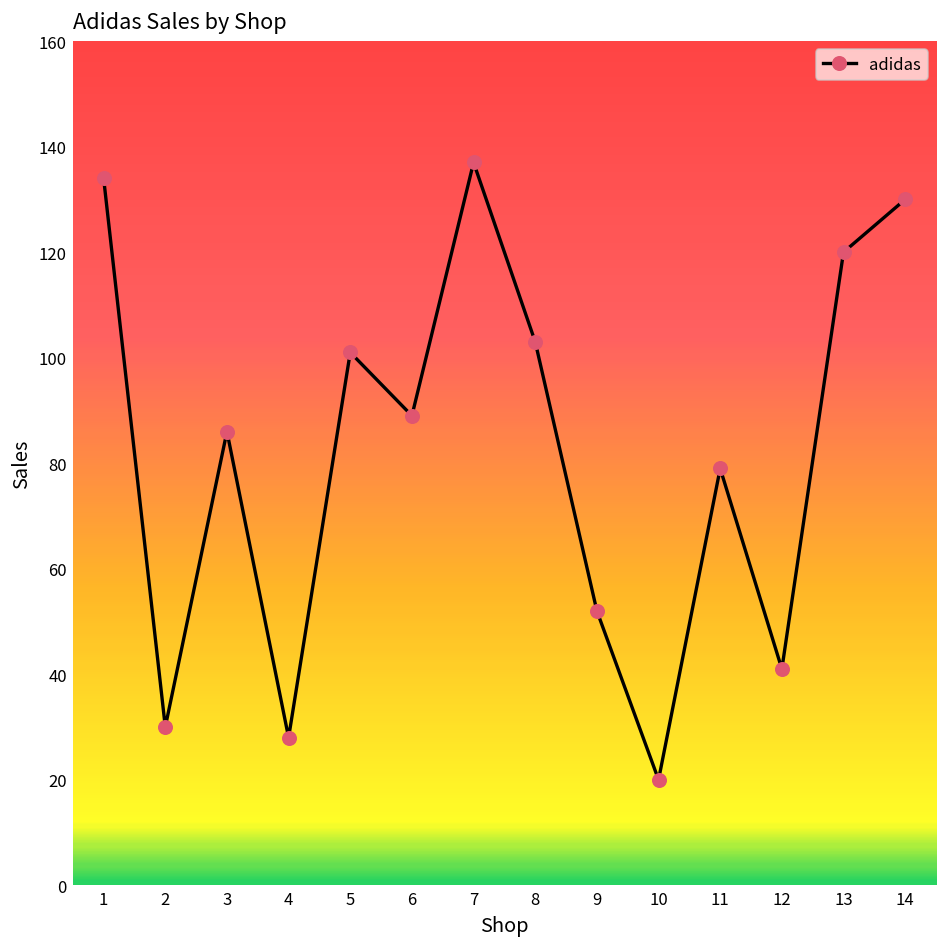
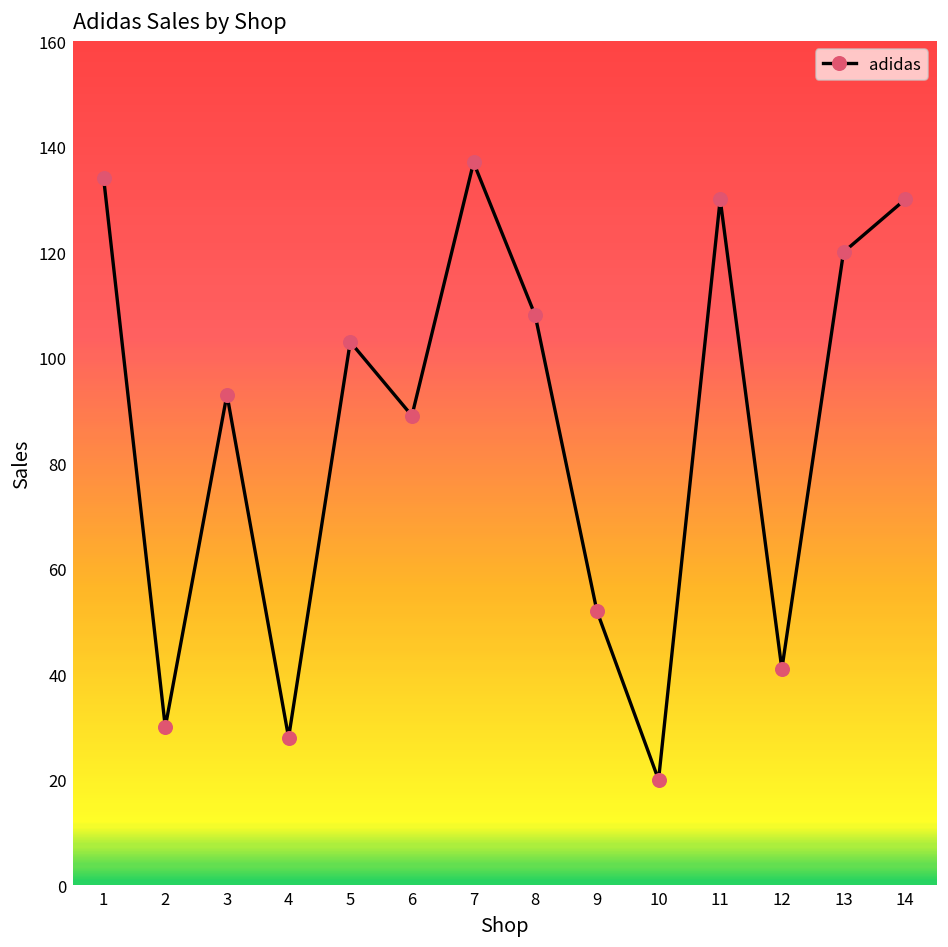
  {
    "1": 134,
    "2": 30,
-   "3": 86,
+   "3": 93,
    "4": 28,
-   "5": 101,
+   "5": 103,
    "6": 89,
    "7": 137,
-   "8": 103,
+   "8": 108,
    "9": 52,
    "10": 20,
-   "11": 79,
+   "11": 130,
    "12": 41,
    "13": 120,
    "14": 130
  }
